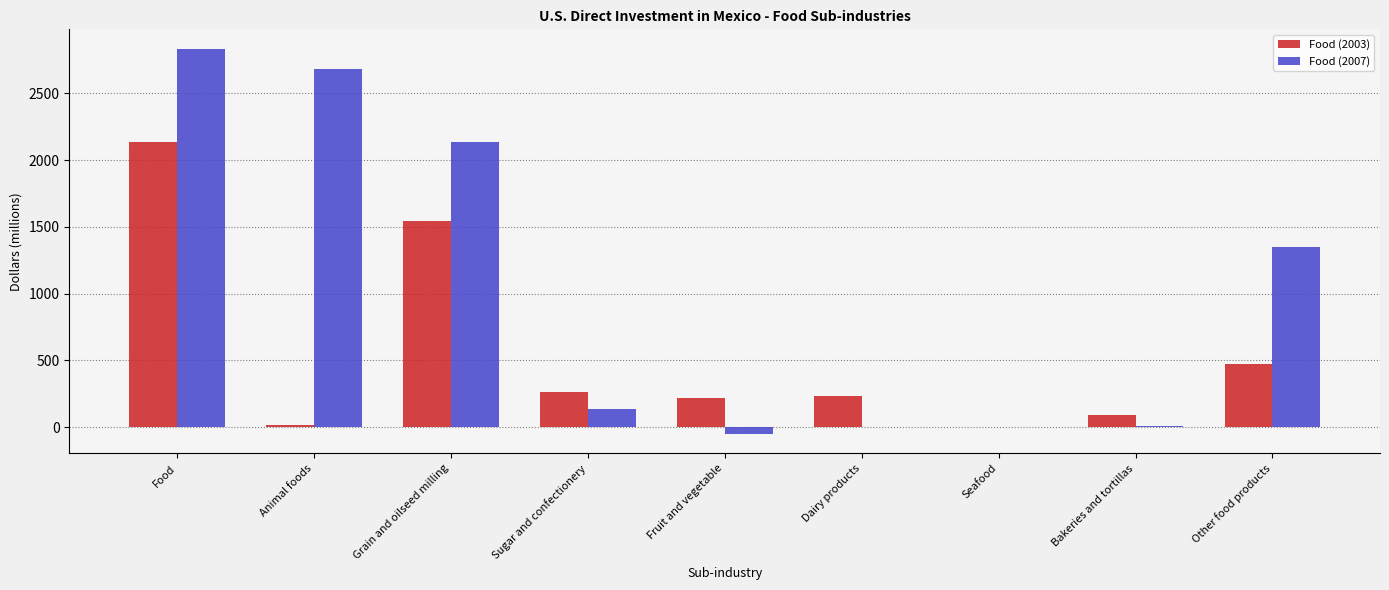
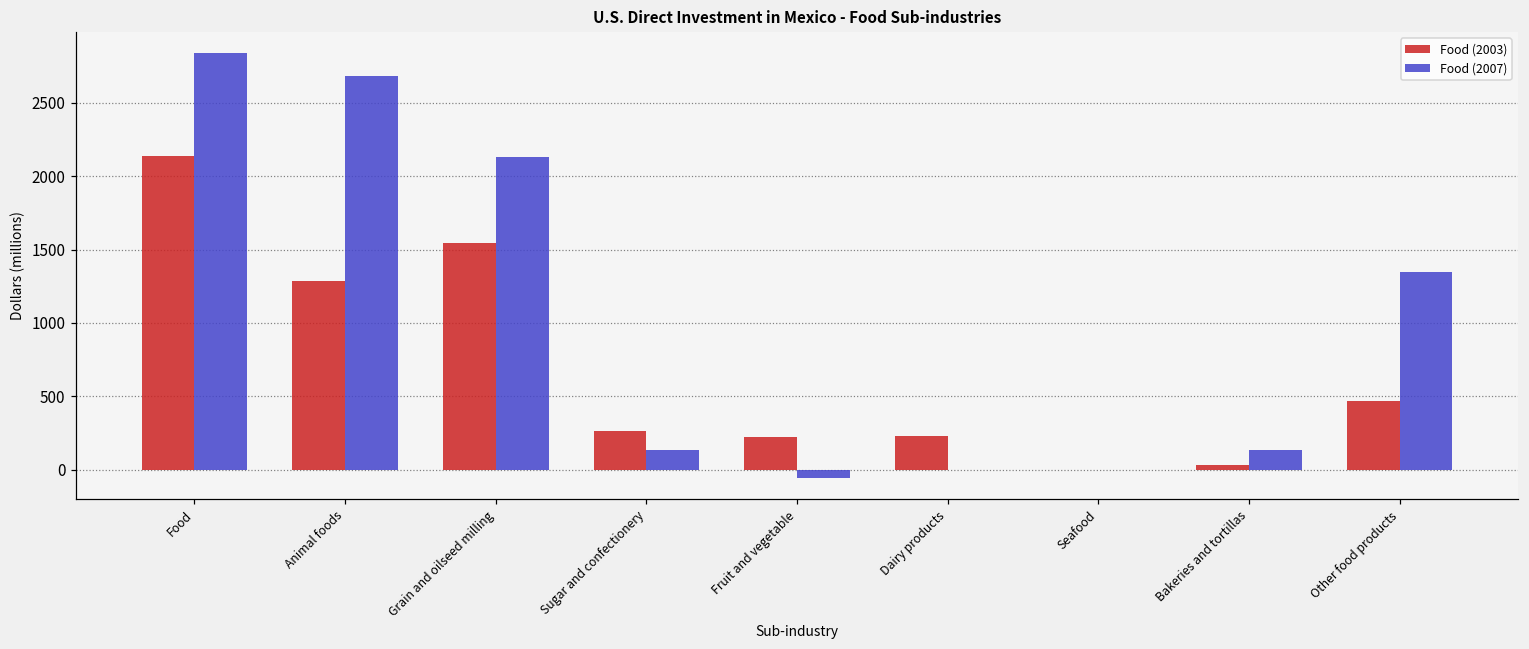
  {
    "Food (2003)": {
      "Food": 2130,
-     "Animal foods": 10,
+     "Animal foods": 1290,
      "Grain and oilseed milling": 1550,
      "Sugar and confectionery": 260,
      "Fruit and vegetable": 220,
      "Dairy products": 230,
      "Seafood": 0,
-     "Bakeries and tortillas": 90,
+     "Bakeries and tortillas": 30,
      "Other food products": 470
    },
    "Food (2007)": {
      "Food": 2840,
      "Animal foods": 2680,
      "Grain and oilseed milling": 2130,
      "Sugar and confectionery": 140,
      "Fruit and vegetable": -50,
      "Dairy products": 0,
      "Seafood": 0,
-     "Bakeries and tortillas": 10,
+     "Bakeries and tortillas": 140,
      "Other food products": 1350
    }
  }
